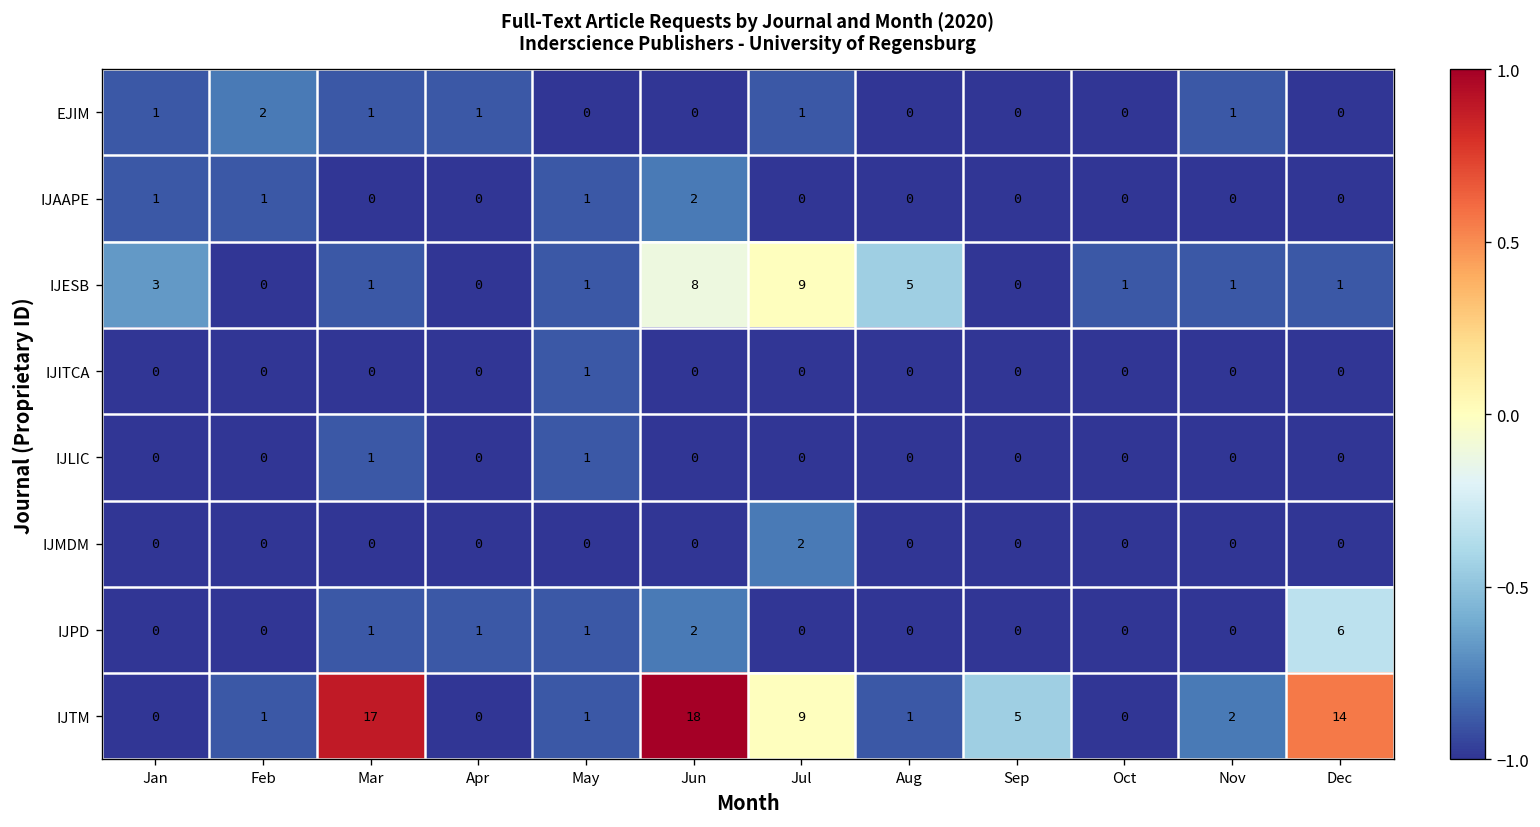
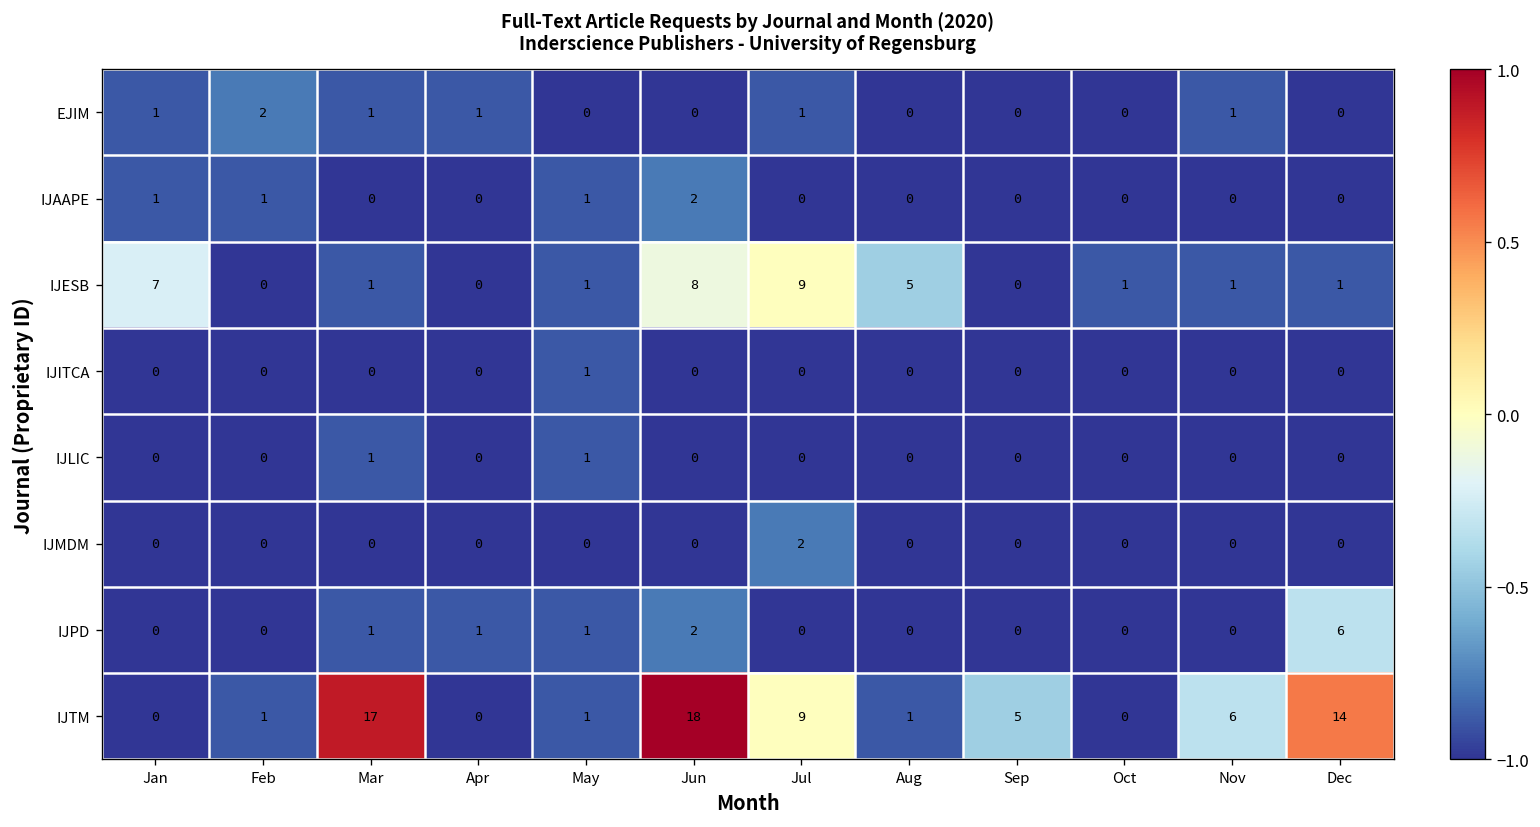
  {
    "EJIM": {
      "Jan": 1,
      "Feb": 2,
      "Mar": 1,
      "Apr": 1,
      "May": 0,
      "Jun": 0,
      "Jul": 1,
      "Aug": 0,
      "Sep": 0,
      "Oct": 0,
      "Nov": 1,
      "Dec": 0
    },
    "IJAAPE": {
      "Jan": 1,
      "Feb": 1,
      "Mar": 0,
      "Apr": 0,
      "May": 1,
      "Jun": 2,
      "Jul": 0,
      "Aug": 0,
      "Sep": 0,
      "Oct": 0,
      "Nov": 0,
      "Dec": 0
    },
    "IJESB": {
-     "Jan": 3,
+     "Jan": 7,
      "Feb": 0,
      "Mar": 1,
      "Apr": 0,
      "May": 1,
      "Jun": 8,
      "Jul": 9,
      "Aug": 5,
      "Sep": 0,
      "Oct": 1,
      "Nov": 1,
      "Dec": 1
    },
    "IJITCA": {
      "Jan": 0,
      "Feb": 0,
      "Mar": 0,
      "Apr": 0,
      "May": 1,
      "Jun": 0,
      "Jul": 0,
      "Aug": 0,
      "Sep": 0,
      "Oct": 0,
      "Nov": 0,
      "Dec": 0
    },
    "IJLIC": {
      "Jan": 0,
      "Feb": 0,
      "Mar": 1,
      "Apr": 0,
      "May": 1,
      "Jun": 0,
      "Jul": 0,
      "Aug": 0,
      "Sep": 0,
      "Oct": 0,
      "Nov": 0,
      "Dec": 0
    },
    "IJMDM": {
      "Jan": 0,
      "Feb": 0,
      "Mar": 0,
      "Apr": 0,
      "May": 0,
      "Jun": 0,
      "Jul": 2,
      "Aug": 0,
      "Sep": 0,
      "Oct": 0,
      "Nov": 0,
      "Dec": 0
    },
    "IJPD": {
      "Jan": 0,
      "Feb": 0,
      "Mar": 1,
      "Apr": 1,
      "May": 1,
      "Jun": 2,
      "Jul": 0,
      "Aug": 0,
      "Sep": 0,
      "Oct": 0,
      "Nov": 0,
      "Dec": 6
    },
    "IJTM": {
      "Jan": 0,
      "Feb": 1,
      "Mar": 17,
      "Apr": 0,
      "May": 1,
      "Jun": 18,
      "Jul": 9,
      "Aug": 1,
      "Sep": 5,
      "Oct": 0,
-     "Nov": 2,
+     "Nov": 6,
      "Dec": 14
    }
  }
